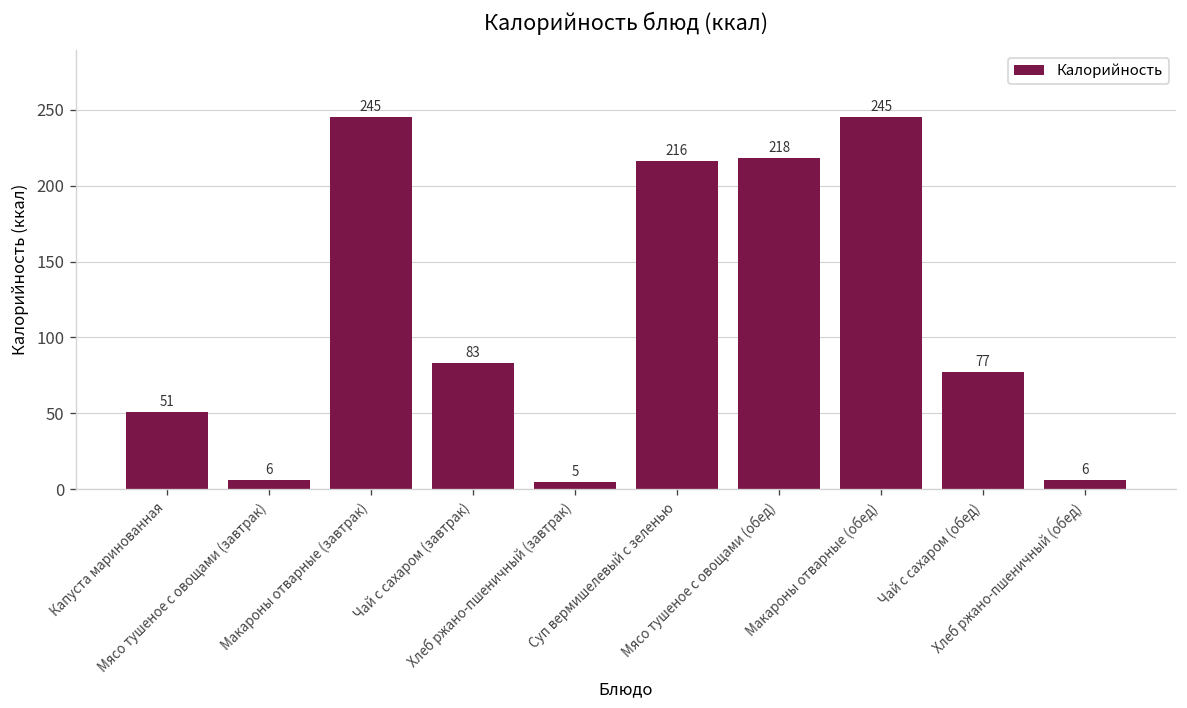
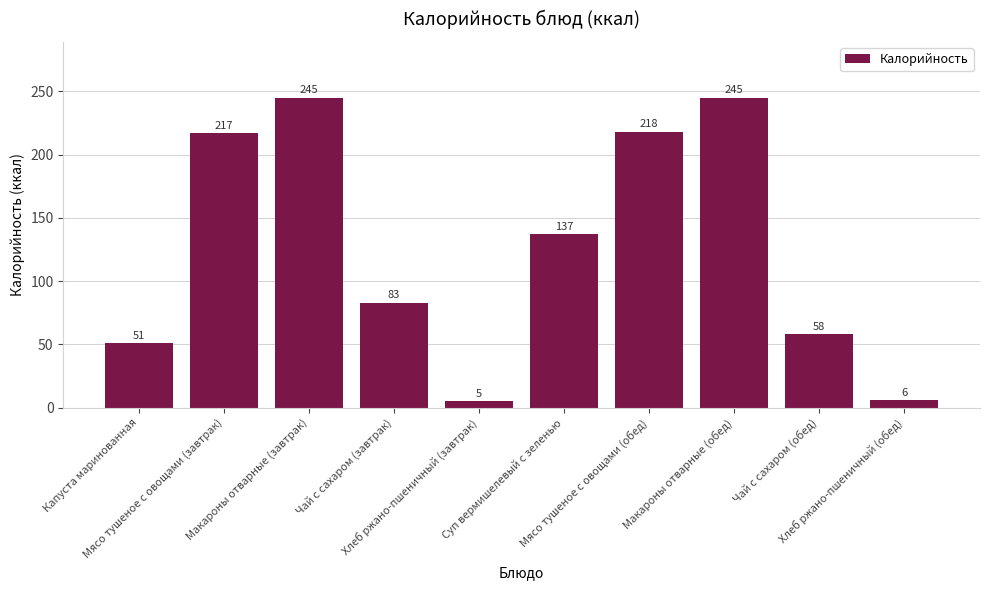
  {
    "Капуста маринованная": 51,
-   "Мясо тушеное с овощами (завтрак)": 6,
+   "Мясо тушеное с овощами (завтрак)": 217,
    "Макароны отварные (завтрак)": 245,
    "Чай с сахаром (завтрак)": 83,
    "Хлеб ржано-пшеничный (завтрак)": 5,
-   "Суп вермишелевый с зеленью": 216,
+   "Суп вермишелевый с зеленью": 137,
    "Мясо тушеное с овощами (обед)": 218,
    "Макароны отварные (обед)": 245,
-   "Чай с сахаром (обед)": 77,
+   "Чай с сахаром (обед)": 58,
    "Хлеб ржано-пшеничный (обед)": 6
  }
